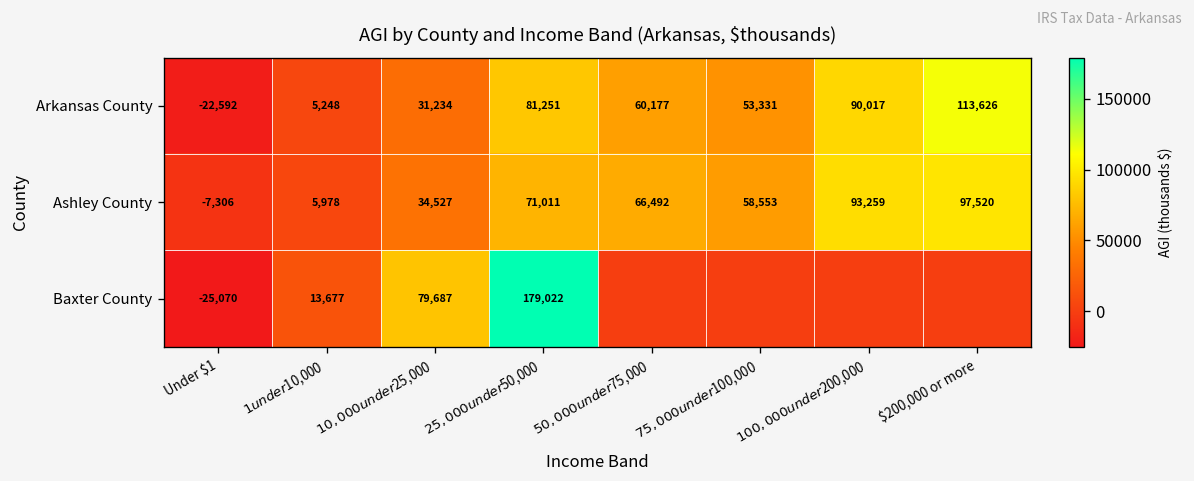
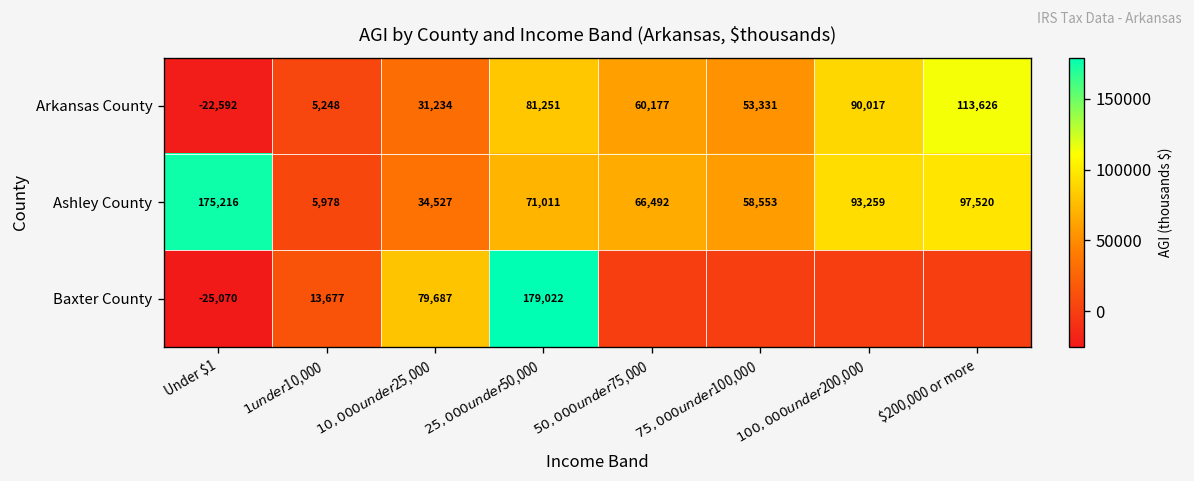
  {
    "Arkansas County": {
      "Under $1": "-22,592",
      "$200,000 or more": "113,626"
    },
    "Ashley County": {
-     "Under $1": "-7,306",
+     "Under $1": "175,216",
      "$200,000 or more": "97,520"
    },
    "Baxter County": {
      "Under $1": "-25,070"
    }
  }
